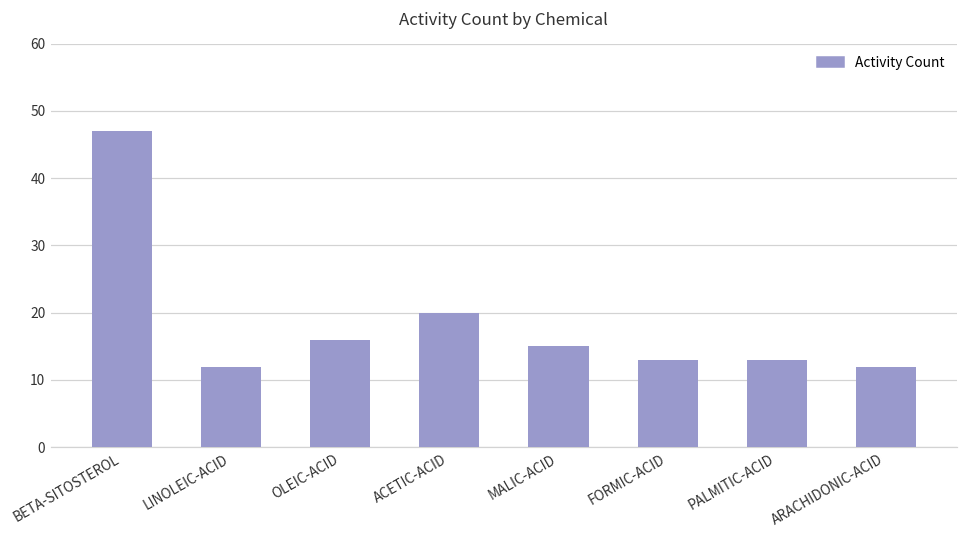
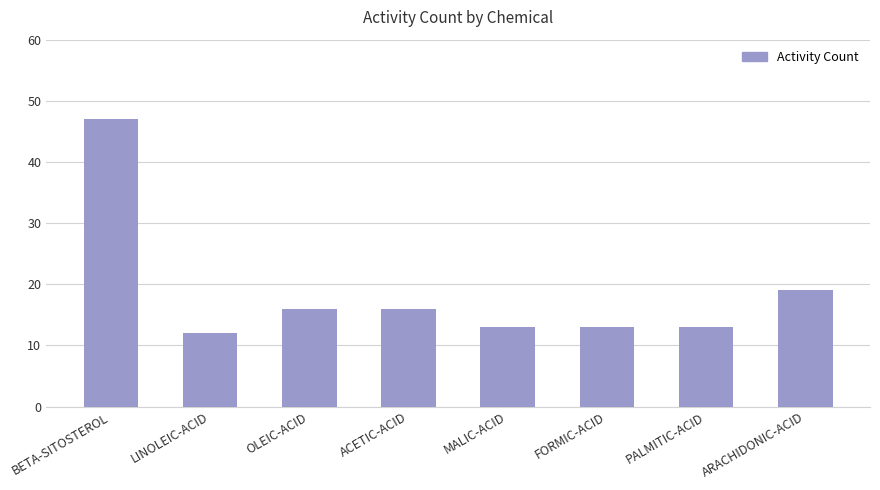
  {
    "BETA-SITOSTEROL": 47,
    "LINOLEIC-ACID": 12,
    "OLEIC-ACID": 16,
-   "ACETIC-ACID": 20,
-   "MALIC-ACID": 15,
+   "ACETIC-ACID": 16,
+   "MALIC-ACID": 13,
    "FORMIC-ACID": 13,
    "PALMITIC-ACID": 13,
-   "ARACHIDONIC-ACID": 12
+   "ARACHIDONIC-ACID": 19
  }
